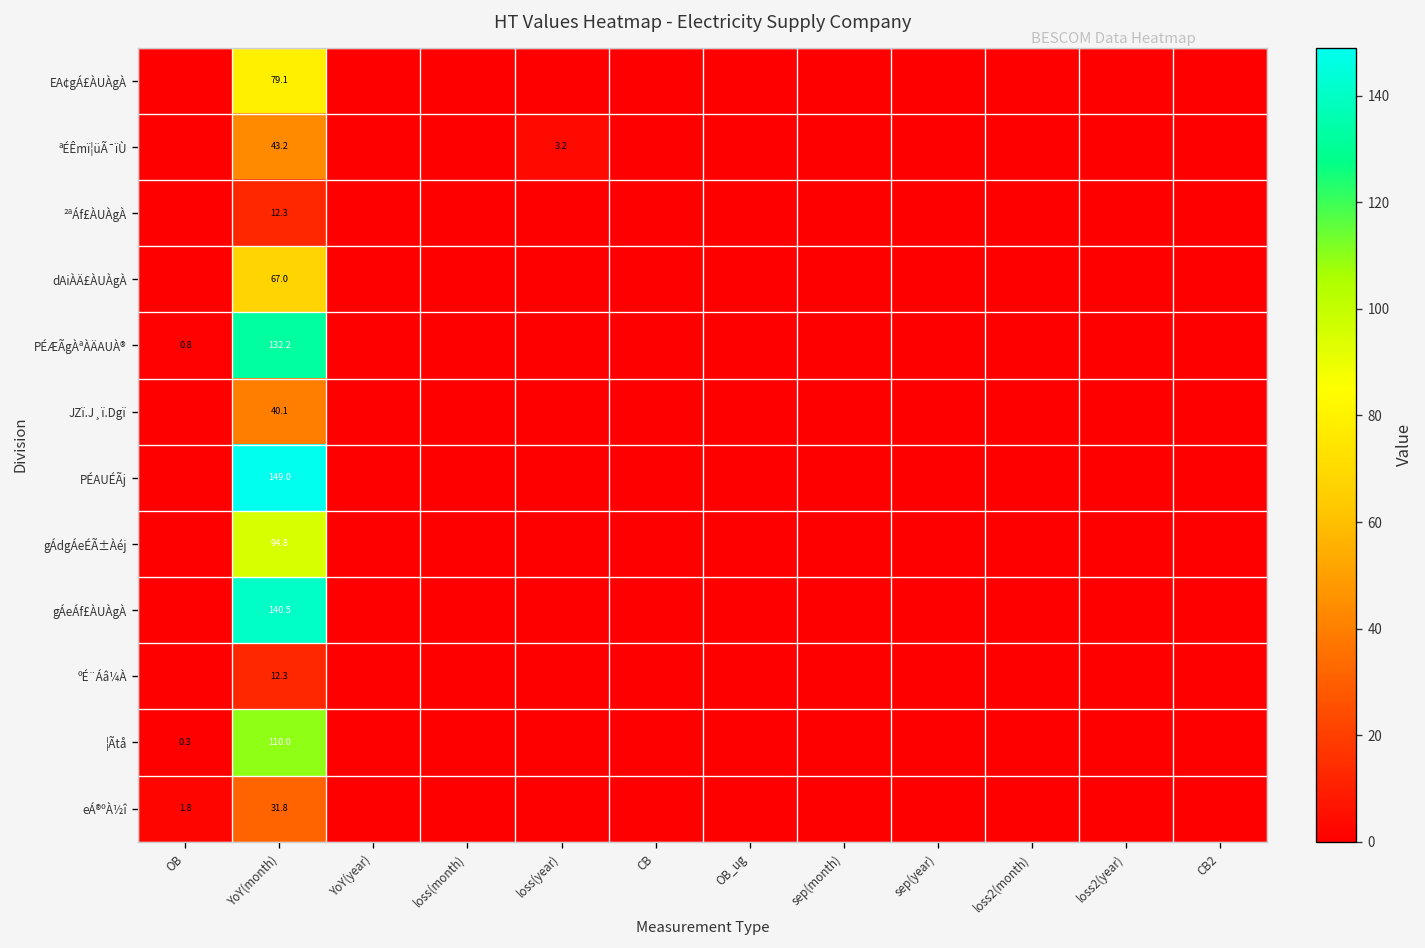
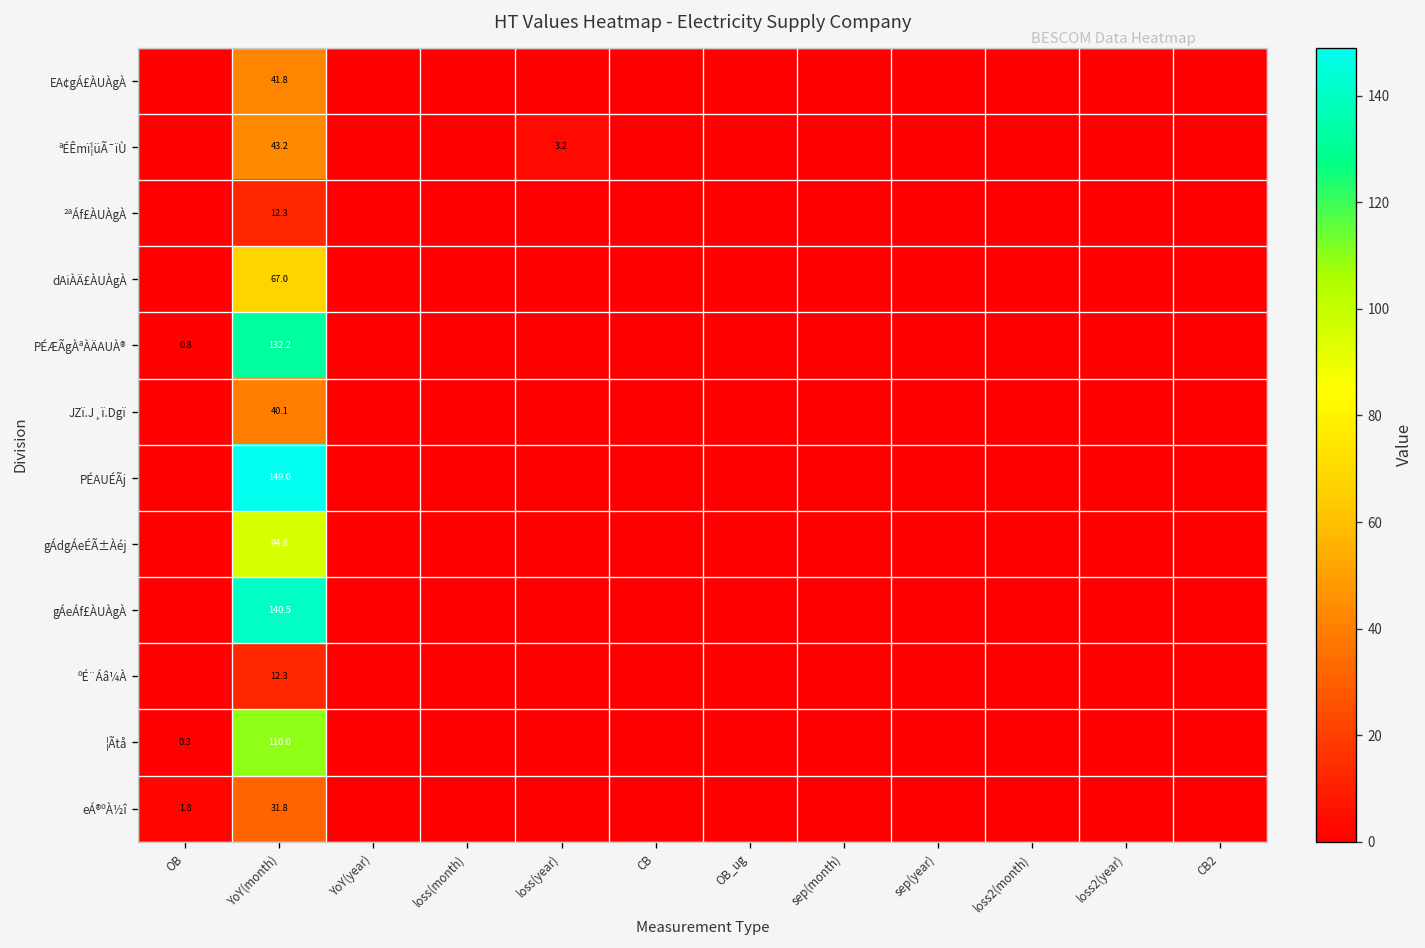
  {
    "EA¢gÁ£ÀUÀgÀ": {
-     "YoY(month)": 79.1
+     "YoY(month)": 41.8
    },
    "ªÉÊmï¦üÃ¯ïÙ": {
      "YoY(month)": 43.2,
      "loss(year)": 3.2
    },
    "²ªÁf£ÀUÀgÀ": {
      "YoY(month)": 12.3
    },
    "dAiÀÄ£ÀUÀgÀ": {
      "YoY(month)": 67.0
    },
    "PÉÆÃgÀªÀÄAUÀ®": {
      "OB": 0.8,
      "YoY(month)": 132.2
    },
    "JZï.J¸ï.Dgï": {
      "YoY(month)": 40.1
    },
    "PÉAUÉÃj": {
      "YoY(month)": 149.0
    },
    "gÁdgÁeÉÃ±Àéj": {
      "YoY(month)": 94.8
    },
    "gÁeÁf£ÀUÀgÀ": {
      "YoY(month)": 140.5
    },
    "ºÉ¨Áâ¼À": {
      "YoY(month)": 12.3
    },
    "¦Ãtå": {
      "OB": 0.3,
      "YoY(month)": 110.0
    },
    "eÁ®ºÀ½î": {
      "OB": 1.8,
      "YoY(month)": 31.8
    }
  }
